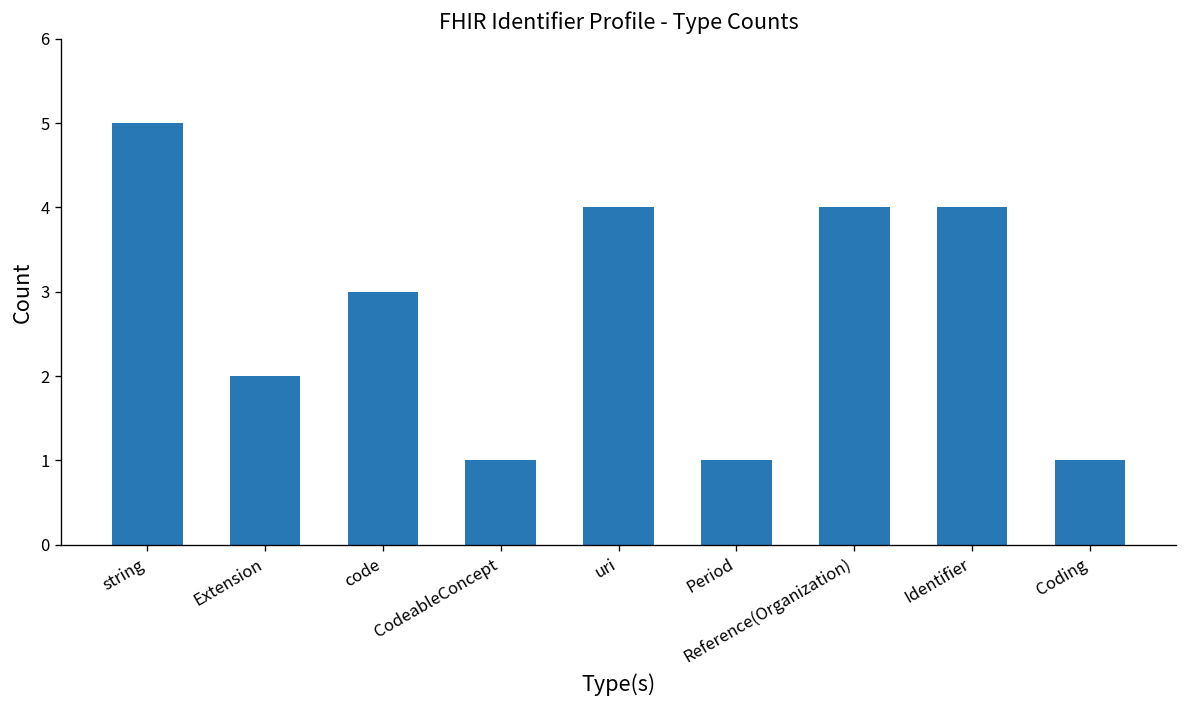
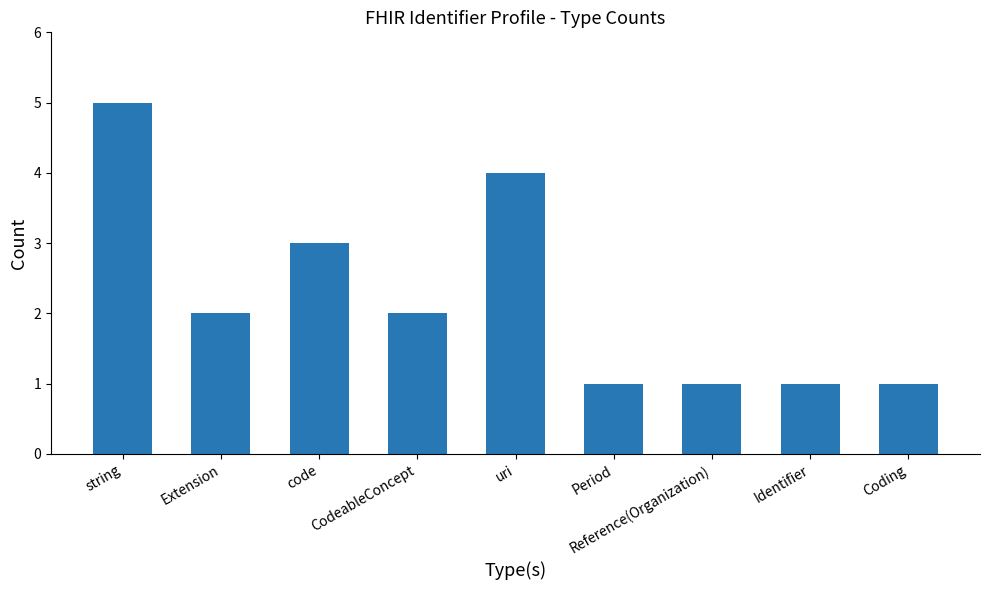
  {
    "string": 5,
    "Extension": 2,
    "code": 3,
-   "CodeableConcept": 1,
+   "CodeableConcept": 2,
    "uri": 4,
    "Period": 1,
-   "Reference(Organization)": 4,
-   "Identifier": 4,
+   "Reference(Organization)": 1,
+   "Identifier": 1,
    "Coding": 1
  }
